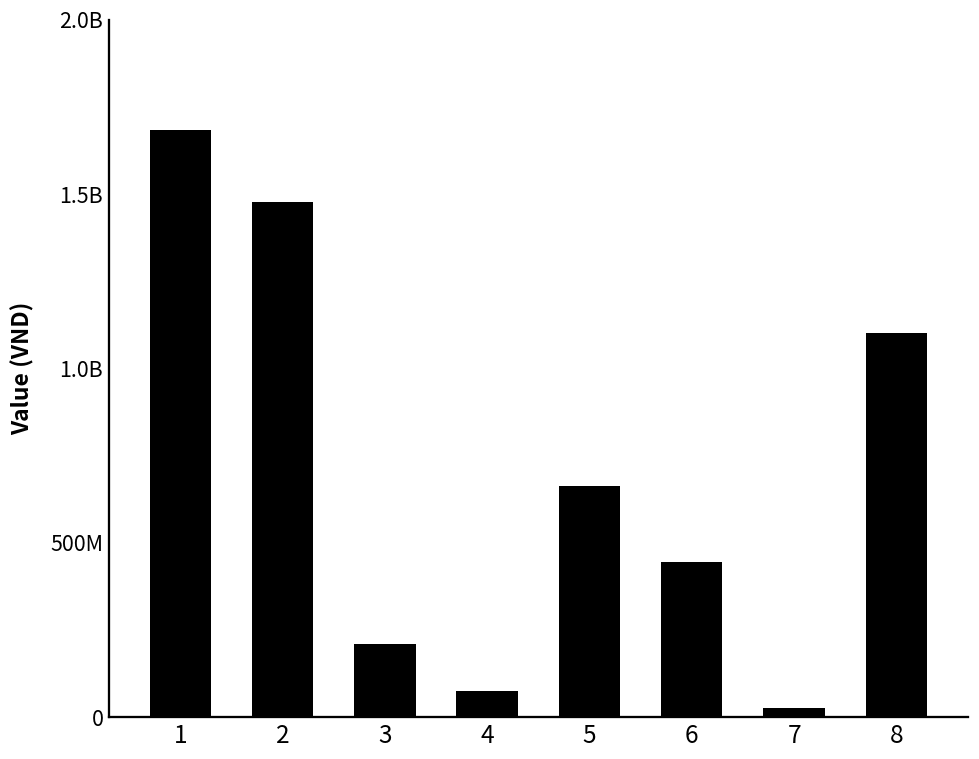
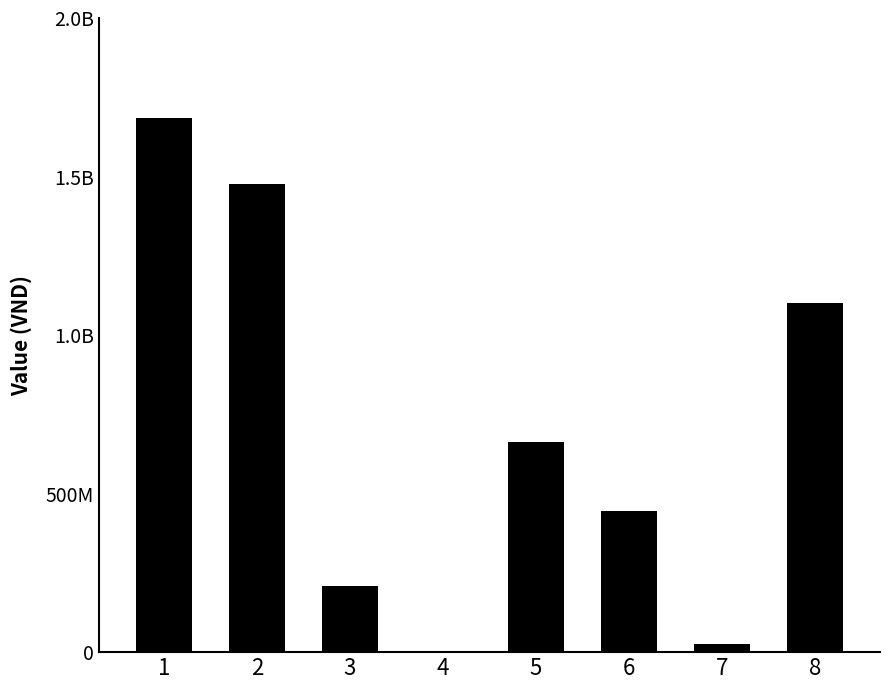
  {
    "1": 1690000000,
    "2": 1480000000,
    "3": 210000000,
-   "4": 80000000,
+   "4": 0,
    "5": 660000000,
    "6": 450000000,
    "7": 30000000,
    "8": 1100000000
  }
